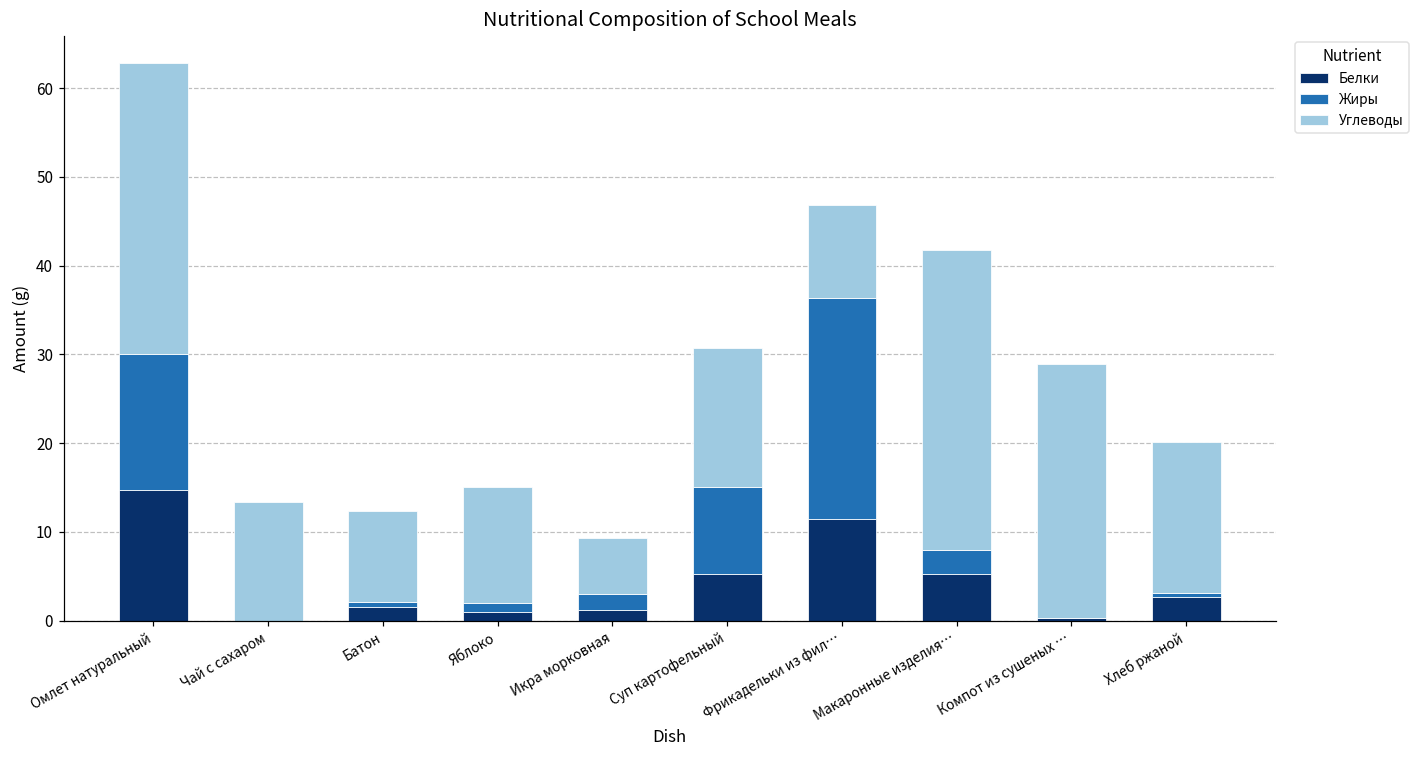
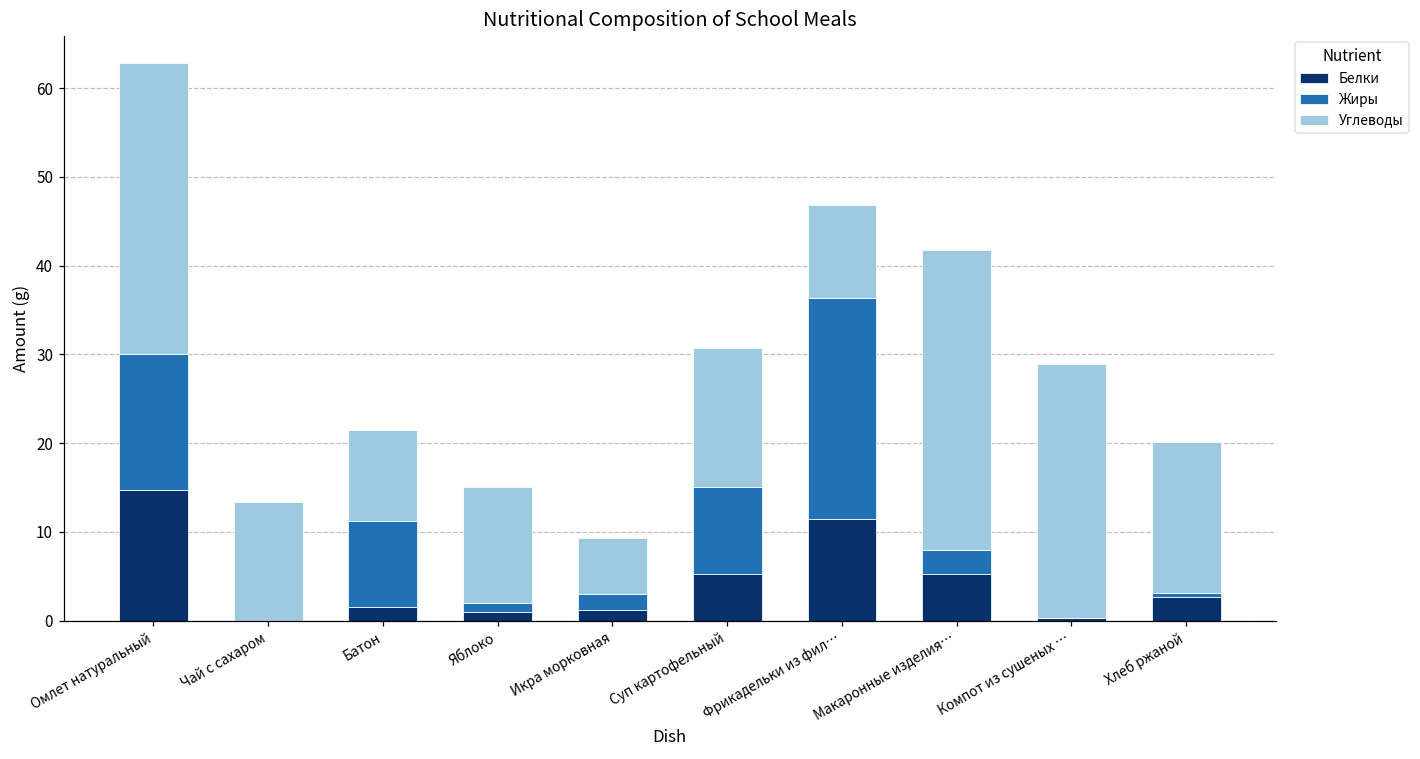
  {
    "Белки": {
      "Омлет натуральный": 15,
      "Чай с сахаром": 0,
      "Батон": 2,
      "Яблоко": 1,
      "Икра морковная": 1,
      "Суп картофельный": 5,
      "Фрикадельки из фил…": 11,
      "Макаронные изделия…": 5,
      "Хлеб ржаной": 3
    },
    "Жиры": {
      "Омлет натуральный": 15,
      "Чай с сахаром": 0,
-     "Батон": 1,
+     "Батон": 10,
      "Яблоко": 1,
      "Икра морковная": 2,
      "Суп картофельный": 10,
      "Фрикадельки из фил…": 25,
      "Макаронные изделия…": 3,
      "Компот из сушеных …": 0,
      "Хлеб ржаной": 0
    },
    "Углеводы": {
      "Омлет натуральный": 33,
      "Чай с сахаром": 13,
      "Батон": 10,
      "Яблоко": 13,
      "Икра морковная": 6,
      "Суп картофельный": 16,
      "Фрикадельки из фил…": 10,
      "Макаронные изделия…": 34,
      "Компот из сушеных …": 29,
      "Хлеб ржаной": 17
    }
  }
